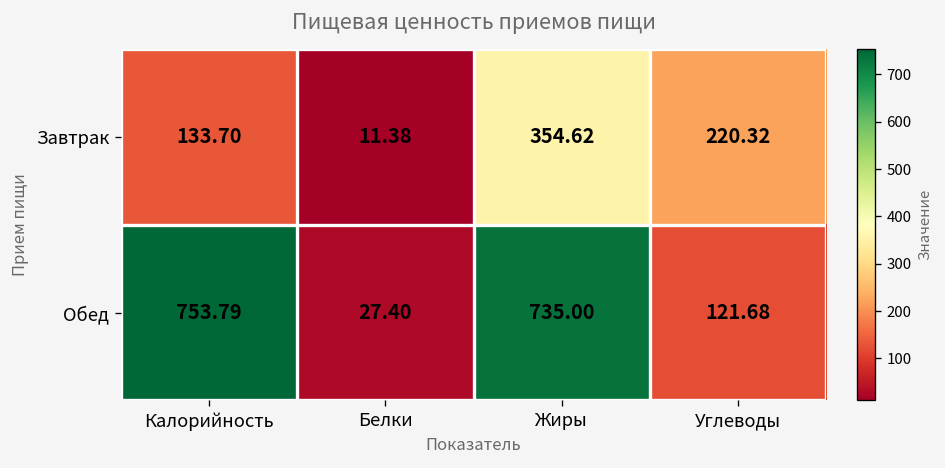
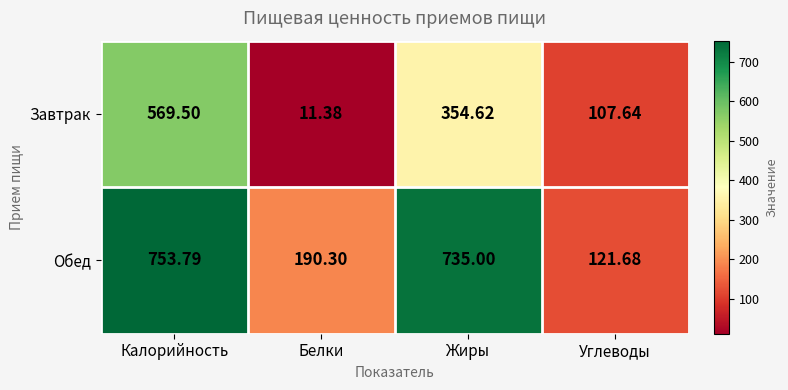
  {
    "Завтрак": {
-     "Калорийность": 133.70,
+     "Калорийность": 569.50,
      "Белки": 11.38,
      "Жиры": 354.62,
-     "Углеводы": 220.32
+     "Углеводы": 107.64
    },
    "Обед": {
      "Калорийность": 753.79,
-     "Белки": 27.40,
+     "Белки": 190.30,
      "Жиры": 735.00,
      "Углеводы": 121.68
    }
  }
